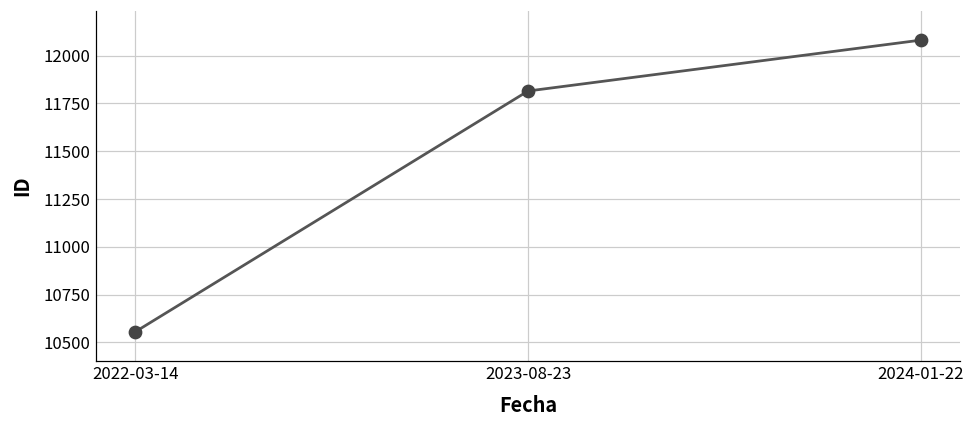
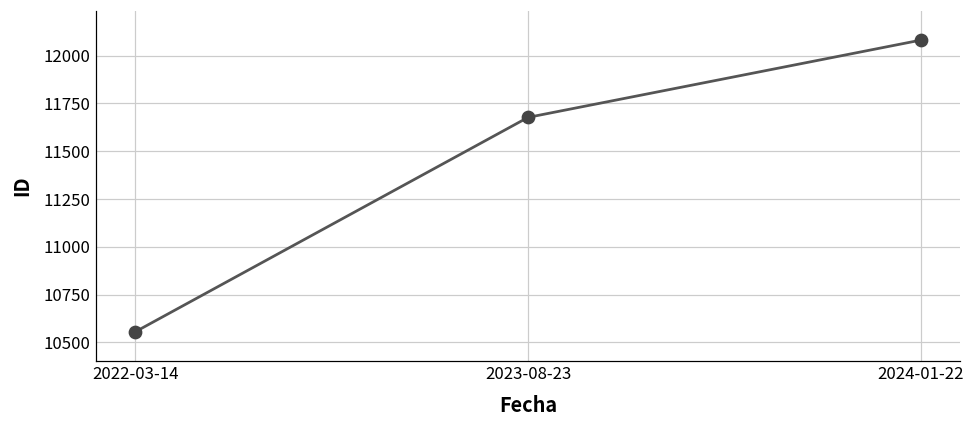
  {
    "2022-03-14": 10560,
-   "2023-08-23": 11820,
+   "2023-08-23": 11680,
    "2024-01-22": 12080
  }
